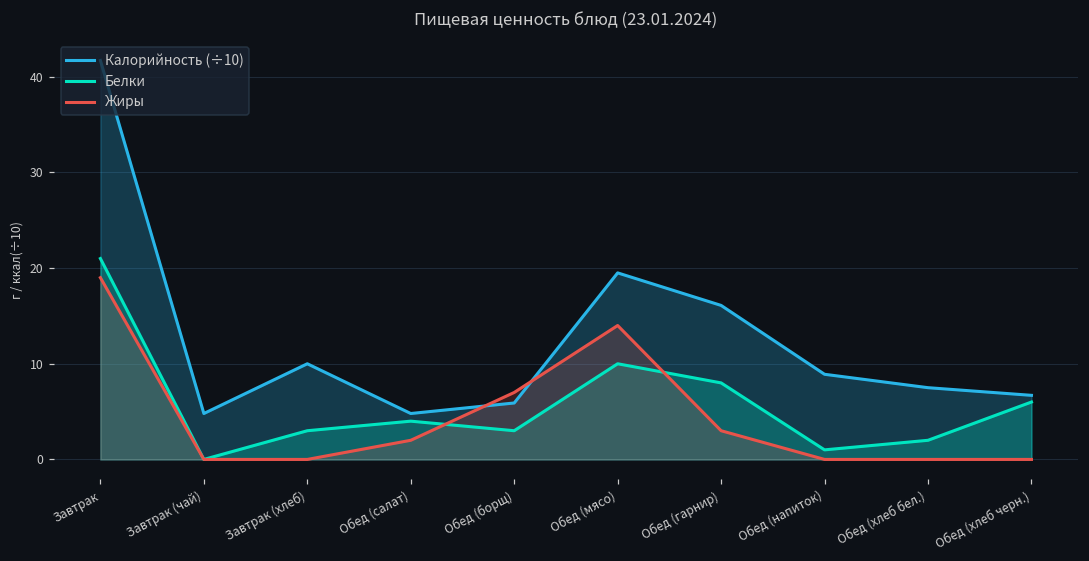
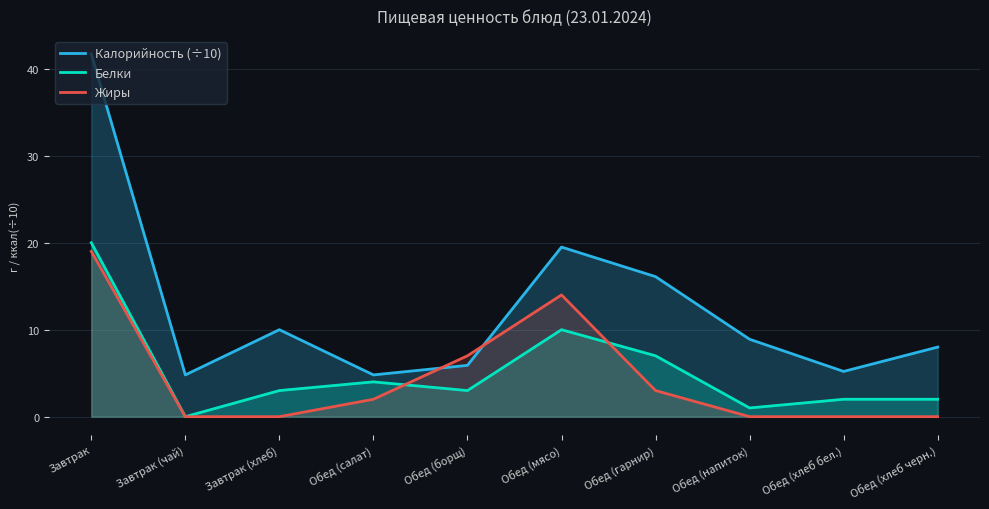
  {
    "Калорийность (÷10)": {
      "Завтрак (чай)": 5,
      "Завтрак (хлеб)": 10,
      "Обед (салат)": 5,
      "Обед (борщ)": 6,
      "Обед (мясо)": 20,
      "Обед (гарнир)": 16,
      "Обед (напиток)": 9,
-     "Обед (хлеб бел.)": 8,
-     "Обед (хлеб черн.)": 7
+     "Обед (хлеб бел.)": 5,
+     "Обед (хлеб черн.)": 8
    },
    "Белки": {
-     "Завтрак": 21,
+     "Завтрак": 20,
      "Завтрак (хлеб)": 3,
      "Обед (салат)": 4,
      "Обед (борщ)": 3,
      "Обед (мясо)": 10,
-     "Обед (гарнир)": 8,
+     "Обед (гарнир)": 7,
      "Обед (напиток)": 1,
      "Обед (хлеб бел.)": 2,
-     "Обед (хлеб черн.)": 6
+     "Обед (хлеб черн.)": 2
    },
    "Жиры": {
      "Завтрак": 19,
      "Завтрак (хлеб)": 0,
      "Обед (салат)": 2,
      "Обед (борщ)": 7,
      "Обед (мясо)": 14,
      "Обед (гарнир)": 3,
      "Обед (напиток)": 0,
      "Обед (хлеб бел.)": 0,
      "Обед (хлеб черн.)": 0
    }
  }
